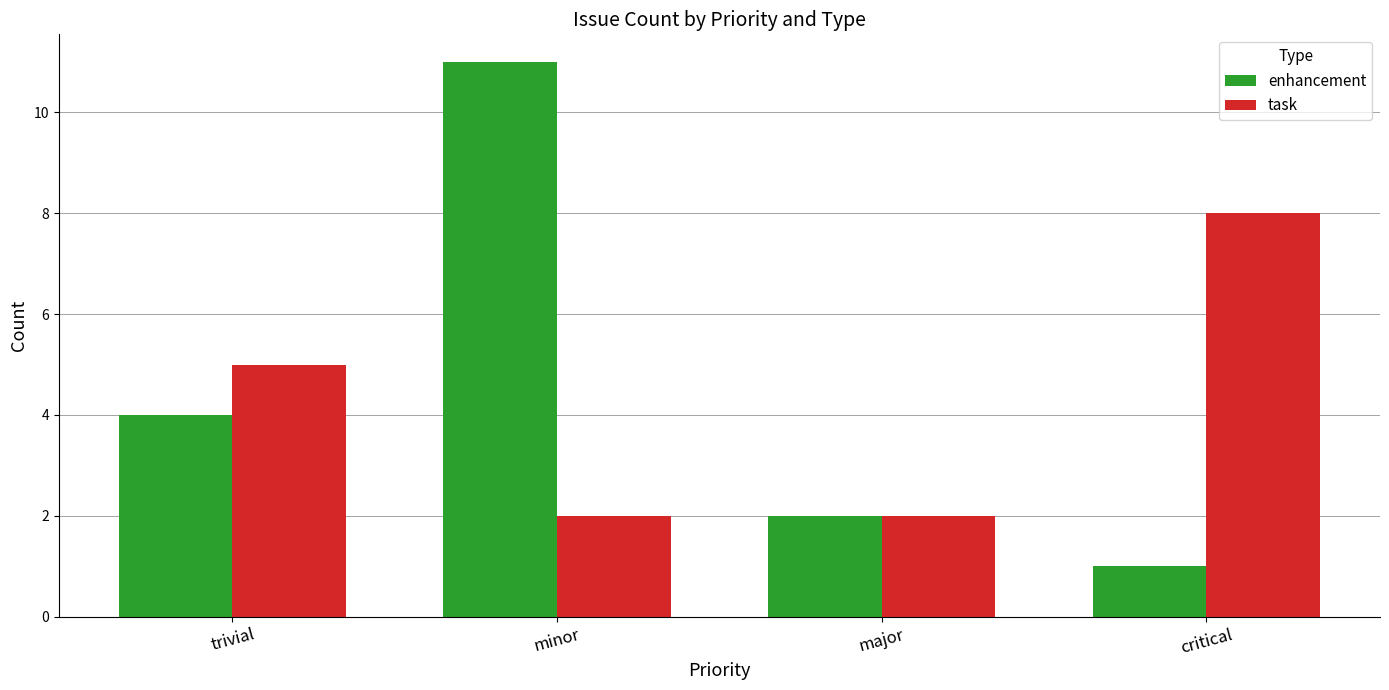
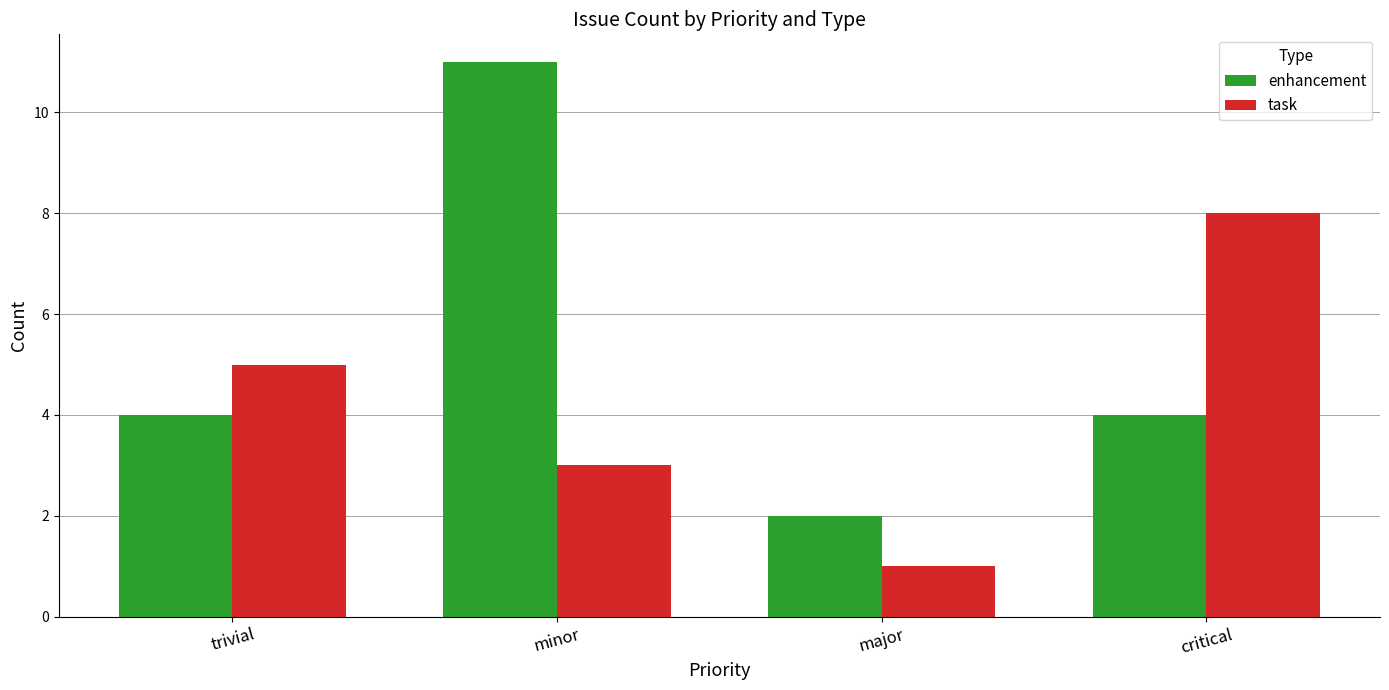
  {
    "enhancement": {
      "trivial": 4,
      "minor": 11,
      "major": 2,
-     "critical": 1
+     "critical": 4
    },
    "task": {
      "trivial": 5,
-     "minor": 2,
-     "major": 2,
+     "minor": 3,
+     "major": 1,
      "critical": 8
    }
  }
